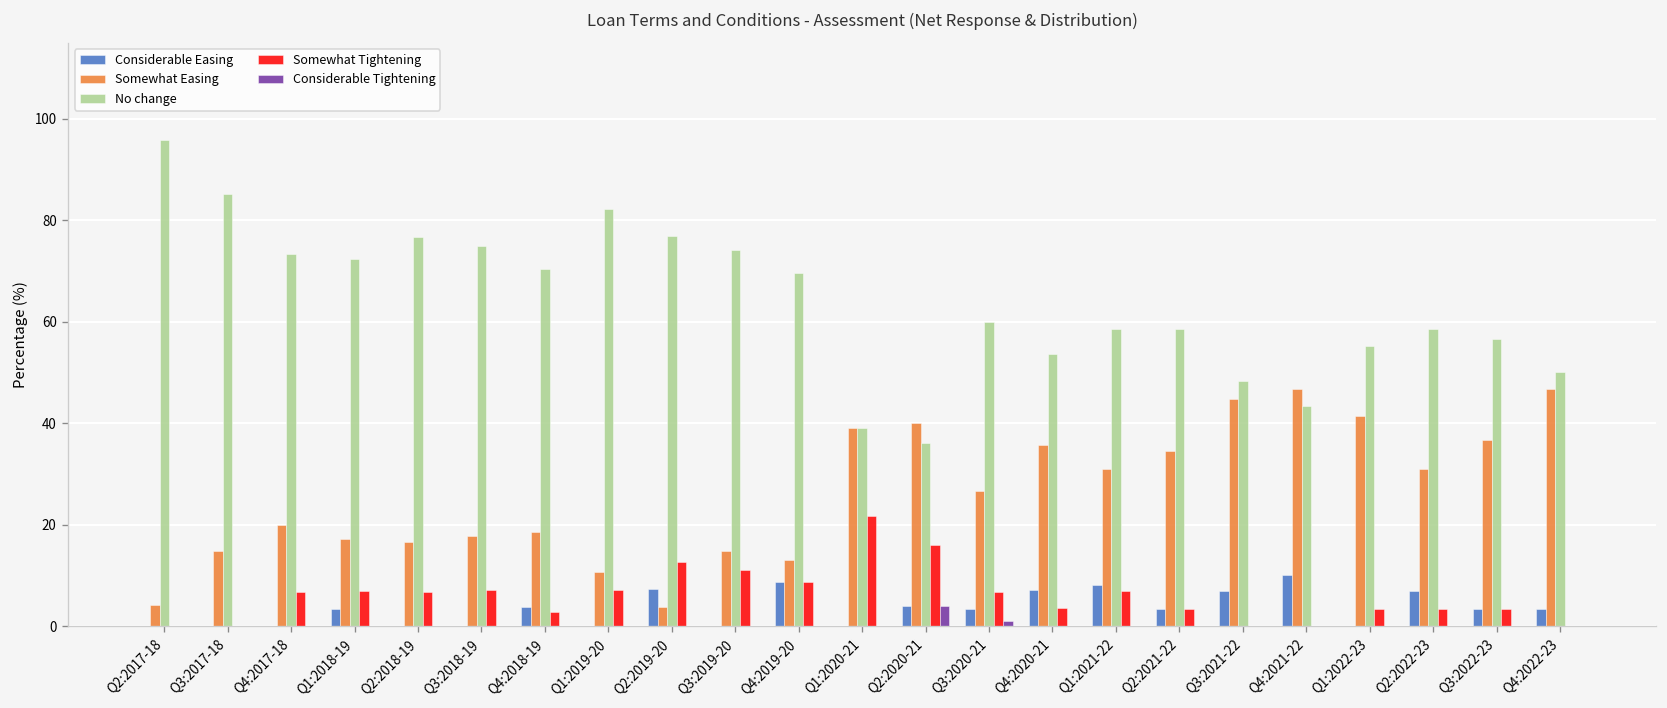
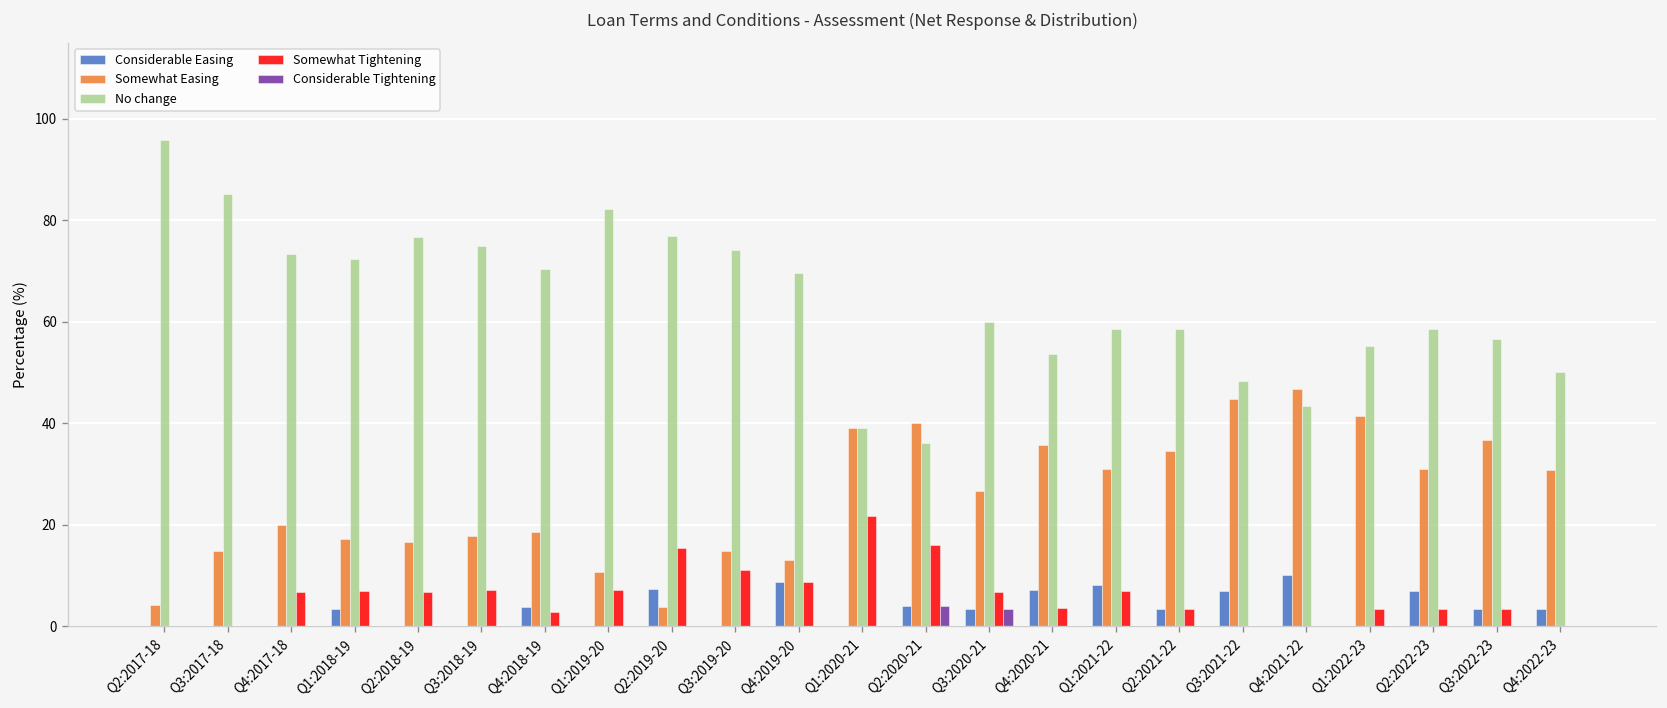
  {
    "Considerable Easing": {
      "Q2:2017-18": 0,
      "Q3:2017-18": 0,
      "Q4:2017-18": 0,
      "Q1:2018-19": 3,
      "Q2:2018-19": 0,
      "Q3:2018-19": 0,
      "Q4:2018-19": 4,
      "Q1:2019-20": 0,
      "Q2:2019-20": 7,
      "Q3:2019-20": 0,
      "Q4:2019-20": 9,
      "Q1:2020-21": 0,
      "Q2:2020-21": 4,
      "Q3:2020-21": 3,
      "Q4:2020-21": 7,
      "Q1:2021-22": 8,
      "Q2:2021-22": 3,
      "Q3:2021-22": 7,
      "Q4:2021-22": 10,
      "Q1:2022-23": 0,
      "Q2:2022-23": 7,
      "Q3:2022-23": 3,
      "Q4:2022-23": 3
    },
    "Somewhat Easing": {
      "Q2:2017-18": 4,
      "Q3:2017-18": 15,
      "Q4:2017-18": 20,
      "Q1:2018-19": 17,
      "Q2:2018-19": 17,
      "Q3:2018-19": 18,
      "Q4:2018-19": 19,
      "Q1:2019-20": 11,
      "Q2:2019-20": 4,
      "Q3:2019-20": 15,
      "Q4:2019-20": 13,
      "Q1:2020-21": 39,
      "Q2:2020-21": 40,
      "Q3:2020-21": 27,
      "Q4:2020-21": 36,
      "Q1:2021-22": 31,
      "Q2:2021-22": 34,
      "Q3:2021-22": 45,
      "Q4:2021-22": 47,
      "Q1:2022-23": 41,
      "Q2:2022-23": 31,
      "Q3:2022-23": 37,
-     "Q4:2022-23": 47
+     "Q4:2022-23": 31
    },
    "No change": {
      "Q2:2017-18": 96,
      "Q3:2017-18": 85,
      "Q4:2017-18": 73,
      "Q1:2018-19": 72,
      "Q2:2018-19": 77,
      "Q3:2018-19": 75,
      "Q4:2018-19": 70,
      "Q1:2019-20": 82,
      "Q2:2019-20": 77,
      "Q3:2019-20": 74,
      "Q4:2019-20": 70,
      "Q1:2020-21": 39,
      "Q2:2020-21": 36,
      "Q3:2020-21": 60,
      "Q4:2020-21": 54,
      "Q1:2021-22": 59,
      "Q2:2021-22": 59,
      "Q3:2021-22": 48,
      "Q4:2021-22": 43,
      "Q1:2022-23": 55,
      "Q2:2022-23": 59,
      "Q3:2022-23": 57,
      "Q4:2022-23": 50
    },
    "Somewhat Tightening": {
      "Q2:2017-18": 0,
      "Q3:2017-18": 0,
      "Q4:2017-18": 7,
      "Q1:2018-19": 7,
      "Q2:2018-19": 7,
      "Q3:2018-19": 7,
      "Q4:2018-19": 3,
      "Q1:2019-20": 7,
-     "Q2:2019-20": 13,
+     "Q2:2019-20": 15,
      "Q3:2019-20": 11,
      "Q4:2019-20": 9,
      "Q1:2020-21": 22,
      "Q2:2020-21": 16,
      "Q3:2020-21": 7,
      "Q4:2020-21": 4,
      "Q1:2021-22": 7,
      "Q2:2021-22": 3,
      "Q3:2021-22": 0,
      "Q4:2021-22": 0,
      "Q1:2022-23": 3,
      "Q2:2022-23": 3,
      "Q3:2022-23": 3,
      "Q4:2022-23": 0
    },
    "Considerable Tightening": {
      "Q2:2017-18": 0,
      "Q3:2017-18": 0,
      "Q4:2017-18": 0,
      "Q1:2018-19": 0,
      "Q2:2018-19": 0,
      "Q3:2018-19": 0,
      "Q4:2018-19": 0,
      "Q1:2019-20": 0,
      "Q2:2019-20": 0,
      "Q3:2019-20": 0,
      "Q4:2019-20": 0,
      "Q1:2020-21": 0,
      "Q2:2020-21": 4,
-     "Q3:2020-21": 1,
+     "Q3:2020-21": 3,
      "Q4:2020-21": 0,
      "Q1:2021-22": 0,
      "Q2:2021-22": 0,
      "Q3:2021-22": 0,
      "Q4:2021-22": 0,
      "Q1:2022-23": 0,
      "Q2:2022-23": 0,
      "Q3:2022-23": 0,
      "Q4:2022-23": 0
    }
  }
